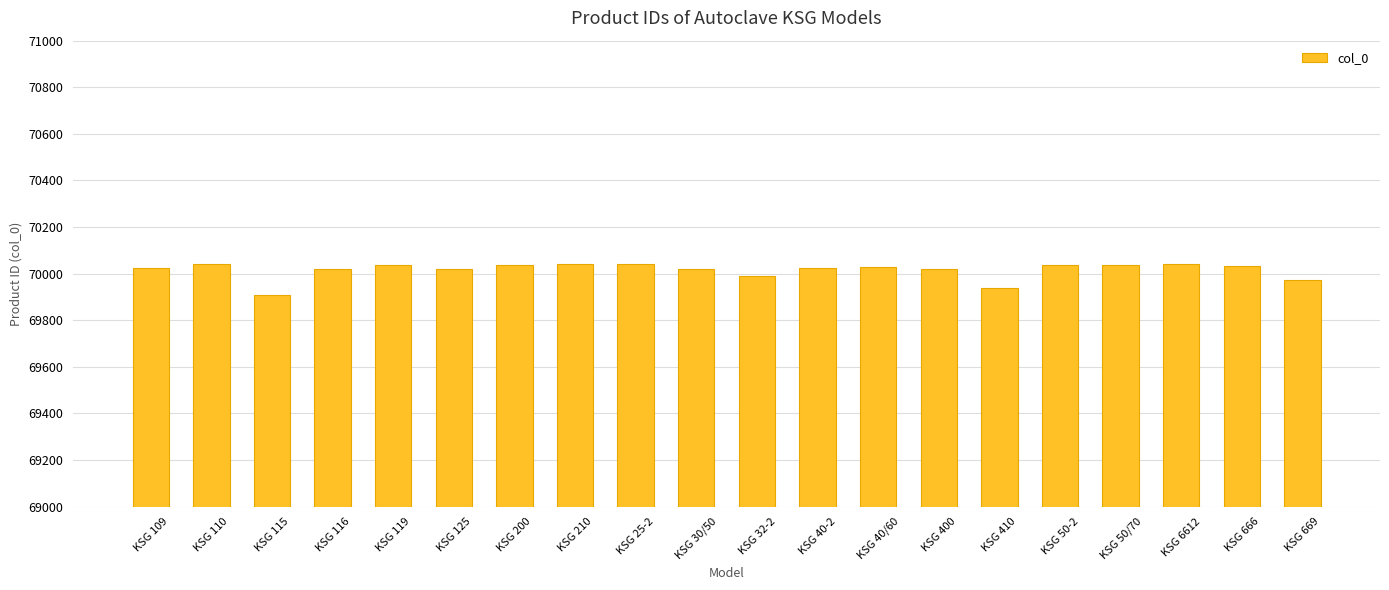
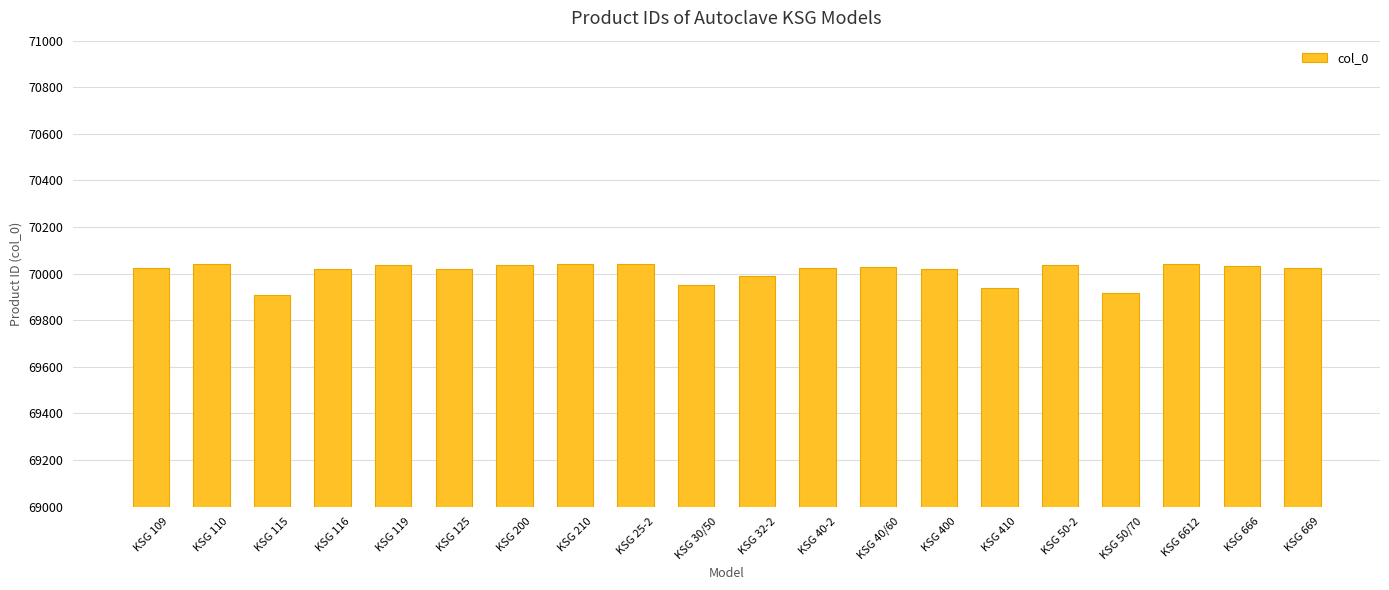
  {
    "KSG 109": 70030,
    "KSG 110": 70040,
    "KSG 115": 69910,
    "KSG 116": 70020,
    "KSG 119": 70040,
    "KSG 125": 70020,
    "KSG 200": 70040,
    "KSG 210": 70040,
    "KSG 25-2": 70040,
-   "KSG 30/50": 70020,
+   "KSG 30/50": 69950,
    "KSG 32-2": 69990,
    "KSG 40-2": 70020,
    "KSG 40/60": 70030,
    "KSG 400": 70020,
    "KSG 410": 69940,
    "KSG 50-2": 70040,
-   "KSG 50/70": 70040,
+   "KSG 50/70": 69920,
    "KSG 6612": 70040,
    "KSG 666": 70030,
-   "KSG 669": 69970
+   "KSG 669": 70020
  }
